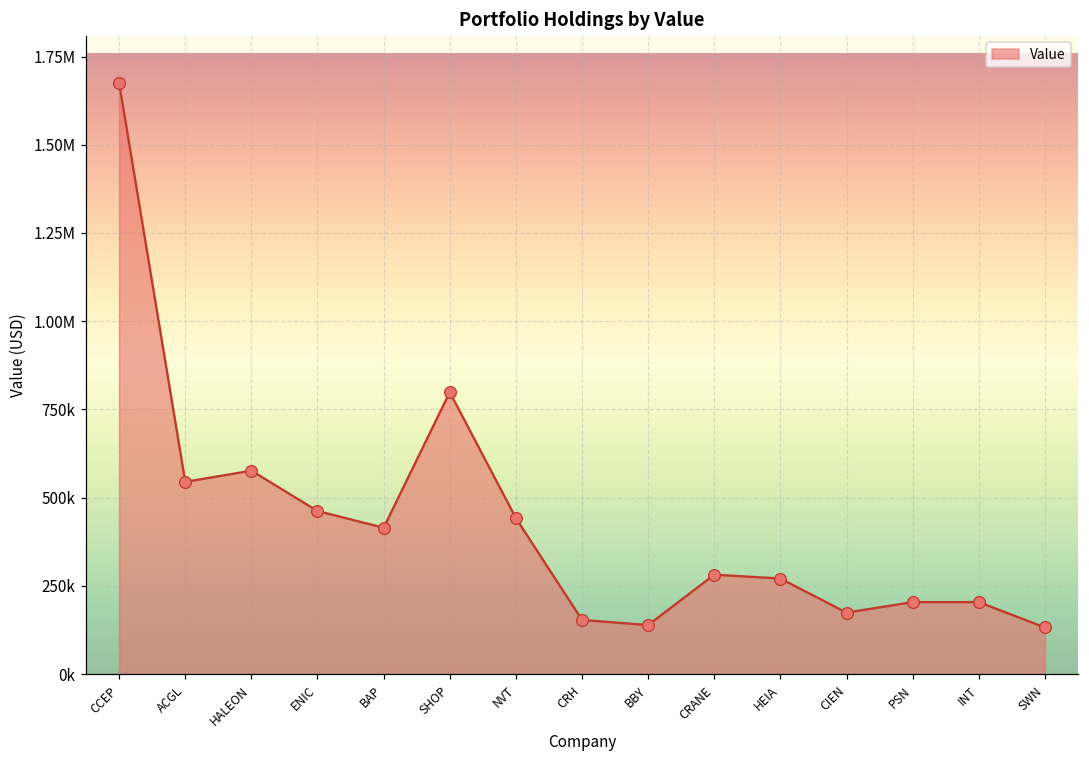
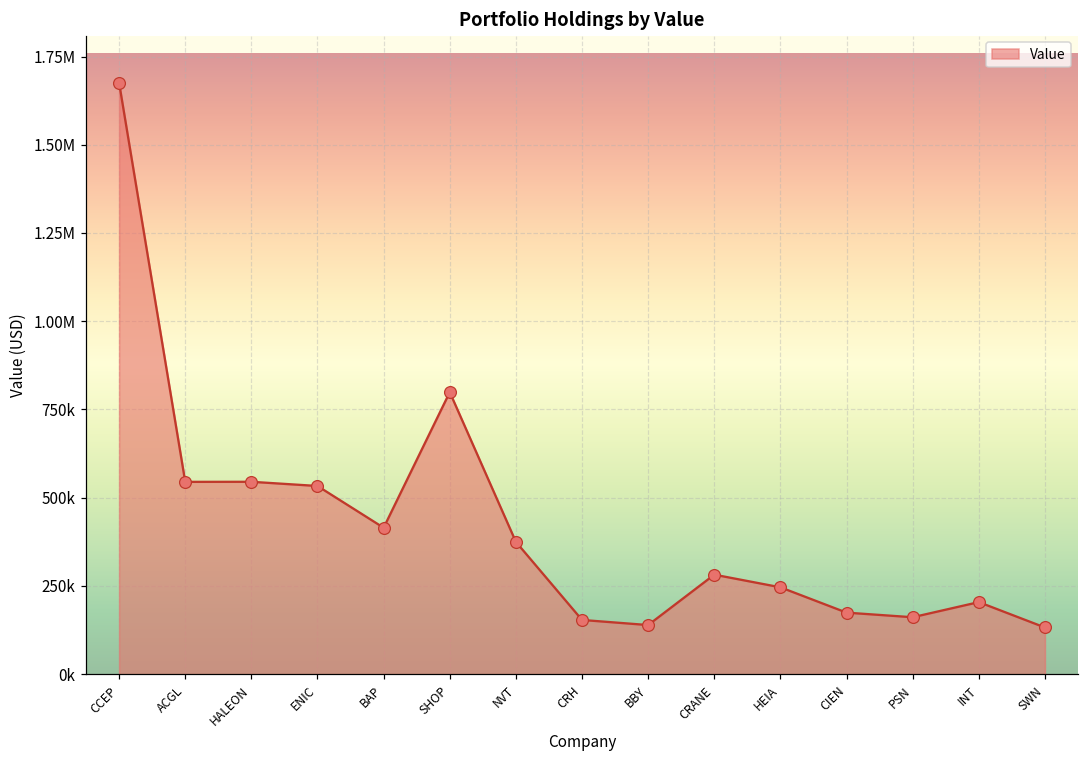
  {
    "CCEP": 1680000,
    "ACGL": 540000,
-   "HALEON": 580000,
-   "ENIC": 460000,
+   "HALEON": 550000,
+   "ENIC": 530000,
    "BAP": 410000,
    "SHOP": 800000,
-   "NVT": 440000,
+   "NVT": 370000,
    "CRH": 150000,
    "BBY": 140000,
    "CRANE": 280000,
-   "HEIA": 270000,
+   "HEIA": 250000,
    "CIEN": 170000,
-   "PSN": 200000,
+   "PSN": 160000,
    "INT": 200000,
    "SWN": 130000
  }
